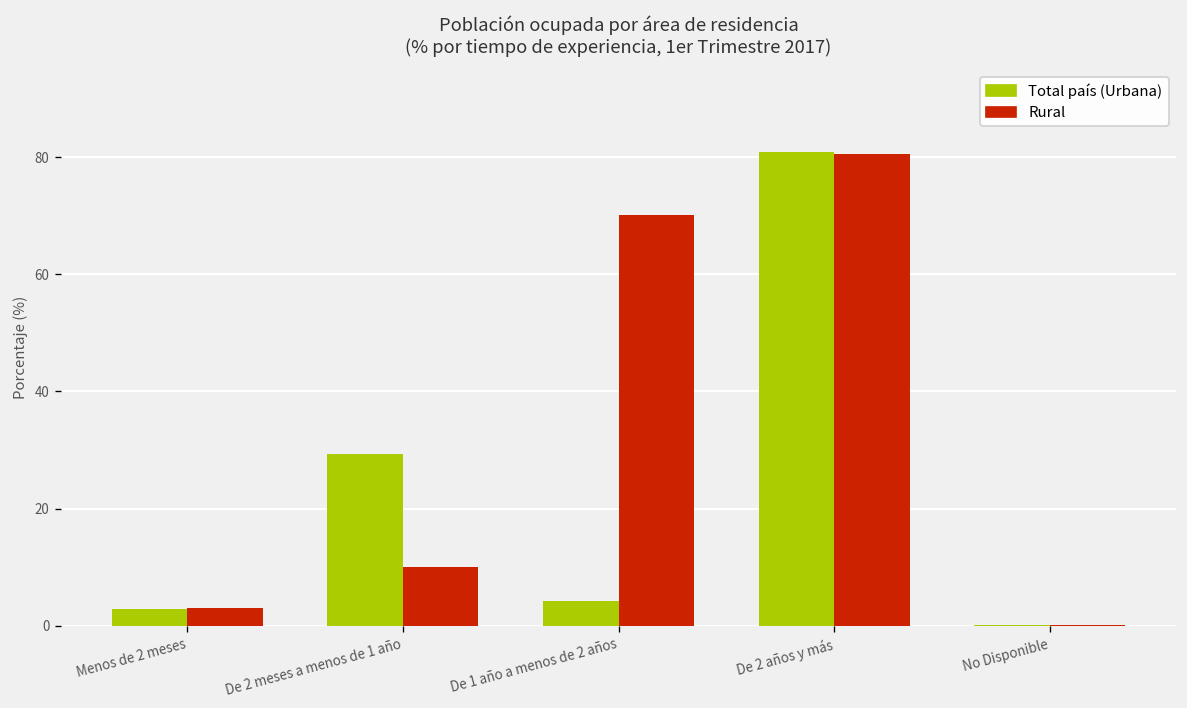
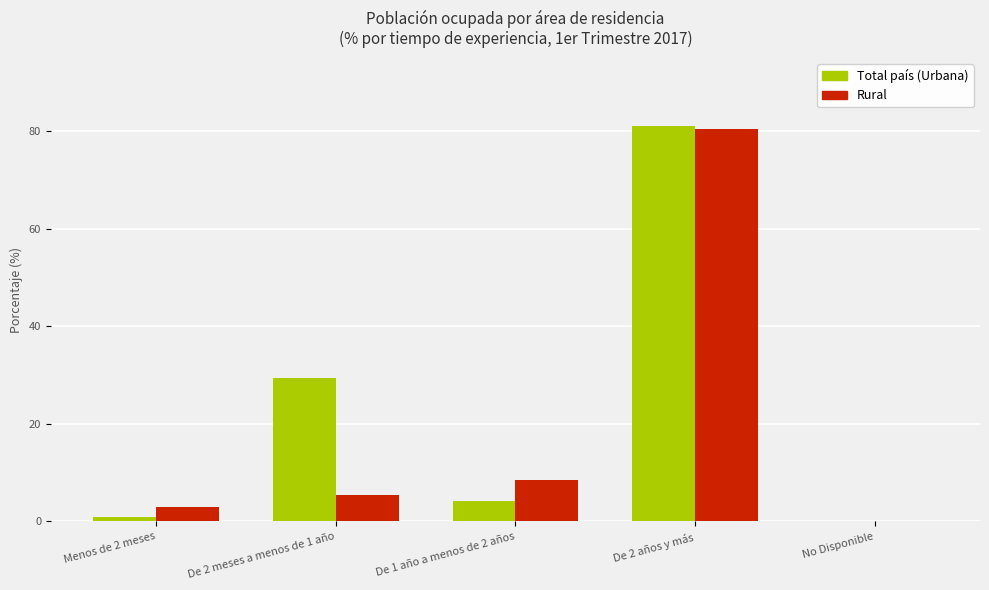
  {
    "Total país (Urbana)": {
-     "Menos de 2 meses": 3,
+     "Menos de 2 meses": 1,
      "De 2 meses a menos de 1 año": 29,
      "De 1 año a menos de 2 años": 4,
      "De 2 años y más": 81
    },
    "Rural": {
      "Menos de 2 meses": 3,
-     "De 2 meses a menos de 1 año": 10,
-     "De 1 año a menos de 2 años": 70,
+     "De 2 meses a menos de 1 año": 5,
+     "De 1 año a menos de 2 años": 9,
      "De 2 años y más": 81
    }
  }
